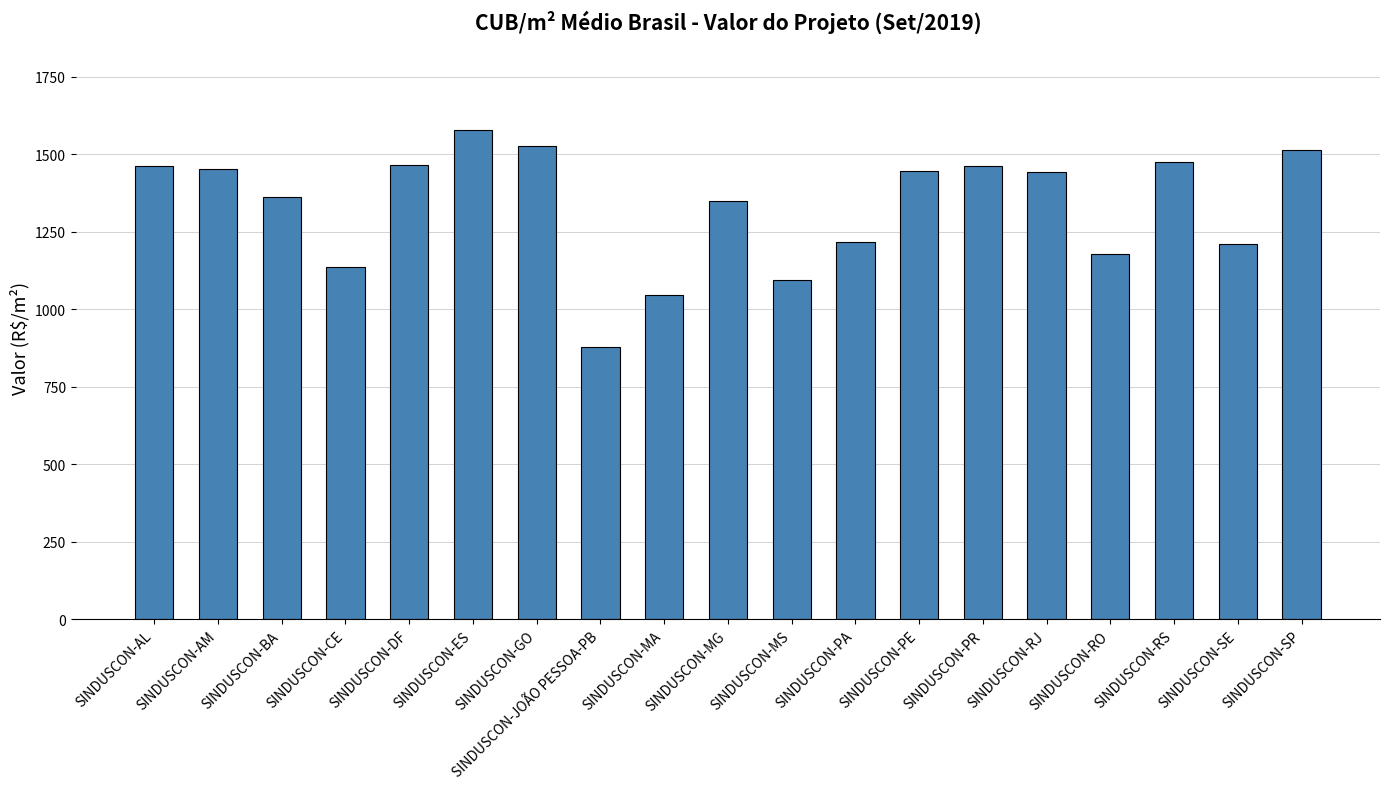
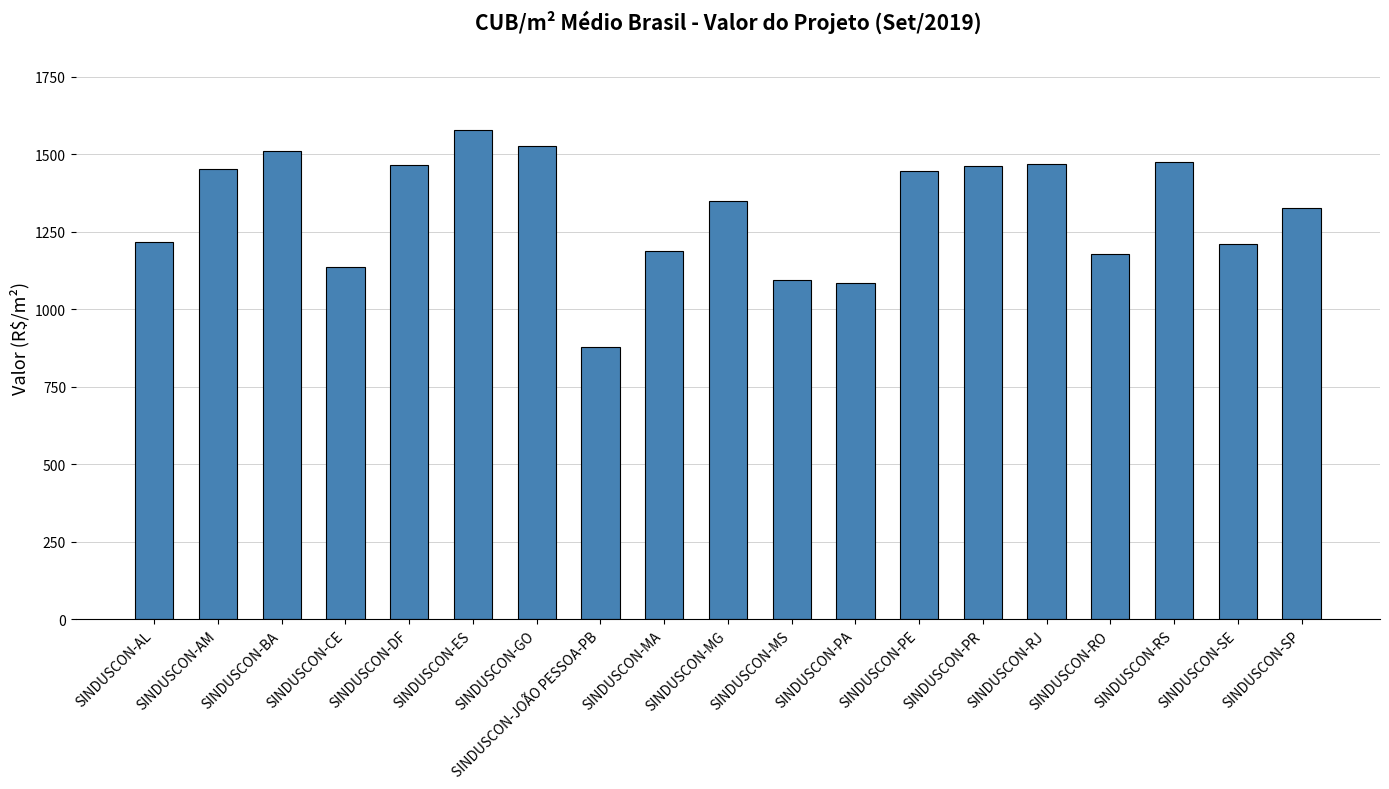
  {
-   "SINDUSCON-AL": 1460,
+   "SINDUSCON-AL": 1220,
    "SINDUSCON-AM": 1450,
-   "SINDUSCON-BA": 1360,
+   "SINDUSCON-BA": 1510,
    "SINDUSCON-CE": 1140,
    "SINDUSCON-DF": 1470,
    "SINDUSCON-ES": 1580,
    "SINDUSCON-GO": 1530,
    "SINDUSCON-JOÃO PESSOA-PB": 880,
-   "SINDUSCON-MA": 1040,
+   "SINDUSCON-MA": 1190,
    "SINDUSCON-MG": 1350,
    "SINDUSCON-MS": 1090,
-   "SINDUSCON-PA": 1220,
+   "SINDUSCON-PA": 1090,
    "SINDUSCON-PE": 1440,
    "SINDUSCON-PR": 1460,
-   "SINDUSCON-RJ": 1440,
+   "SINDUSCON-RJ": 1470,
    "SINDUSCON-RO": 1180,
    "SINDUSCON-RS": 1480,
    "SINDUSCON-SE": 1210,
-   "SINDUSCON-SP": 1510
+   "SINDUSCON-SP": 1330
  }
